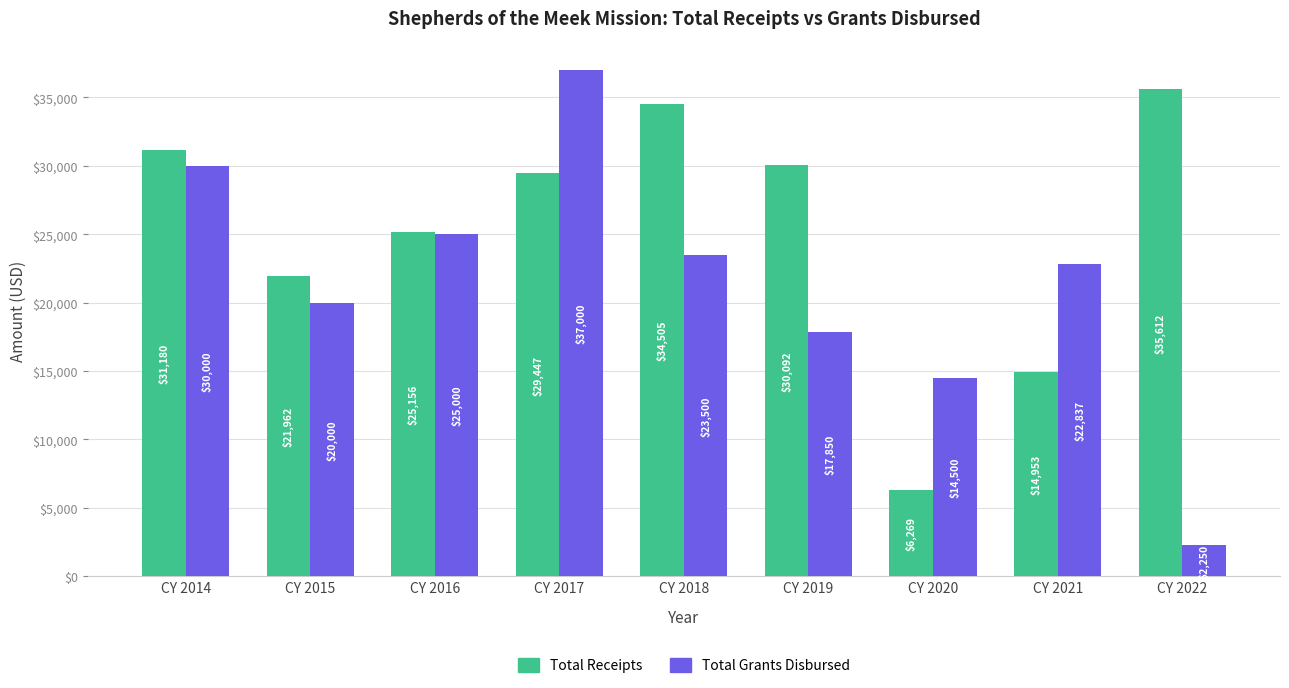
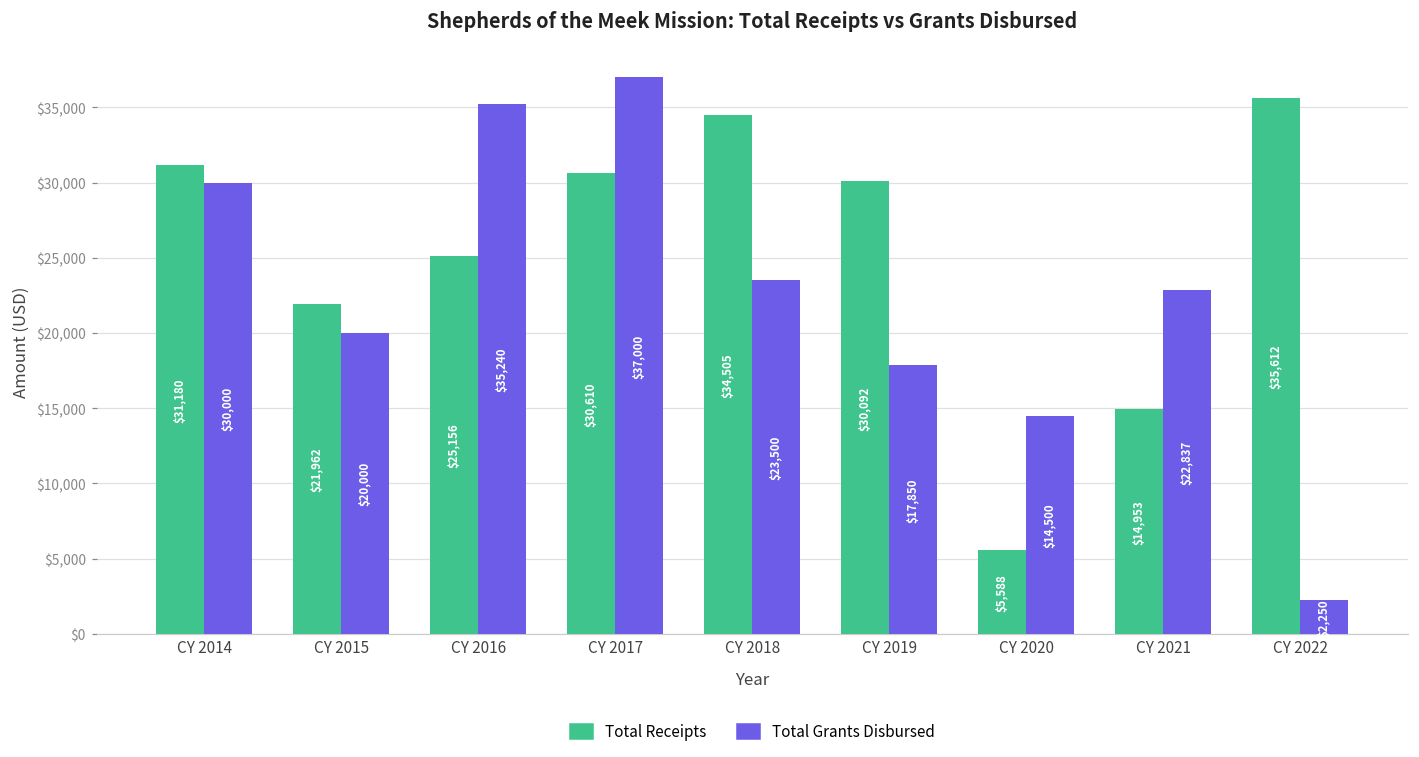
  {
    "Total Receipts": {
      "CY 2014": "$31,180",
      "CY 2015": "$21,962",
      "CY 2016": "$25,156",
-     "CY 2017": "$29,447",
+     "CY 2017": "$30,610",
      "CY 2018": "$34,505",
      "CY 2019": "$30,092",
-     "CY 2020": "$6,269",
+     "CY 2020": "$5,588",
      "CY 2021": "$14,953",
      "CY 2022": "$35,612"
    },
    "Total Grants Disbursed": {
      "CY 2014": "$30,000",
      "CY 2015": "$20,000",
-     "CY 2016": "$25,000",
+     "CY 2016": "$35,240",
      "CY 2017": "$37,000",
      "CY 2018": "$23,500",
      "CY 2019": "$17,850",
      "CY 2020": "$14,500",
      "CY 2021": "$22,837",
      "CY 2022": "$2,250"
    }
  }
